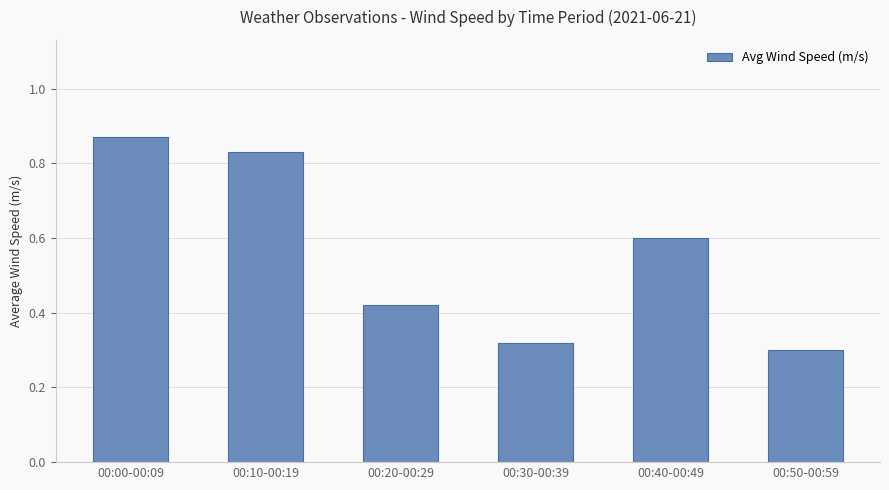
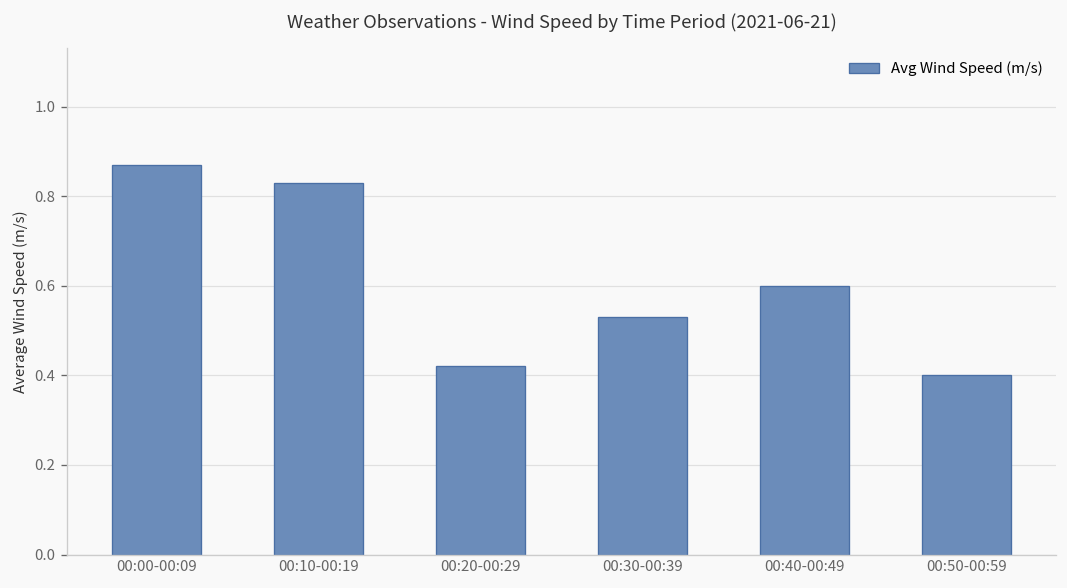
  {
    "00:00-00:09": 0.87,
    "00:10-00:19": 0.83,
    "00:20-00:29": 0.42,
-   "00:30-00:39": 0.32,
+   "00:30-00:39": 0.53,
    "00:40-00:49": 0.60,
-   "00:50-00:59": 0.3
+   "00:50-00:59": 0.4
  }
